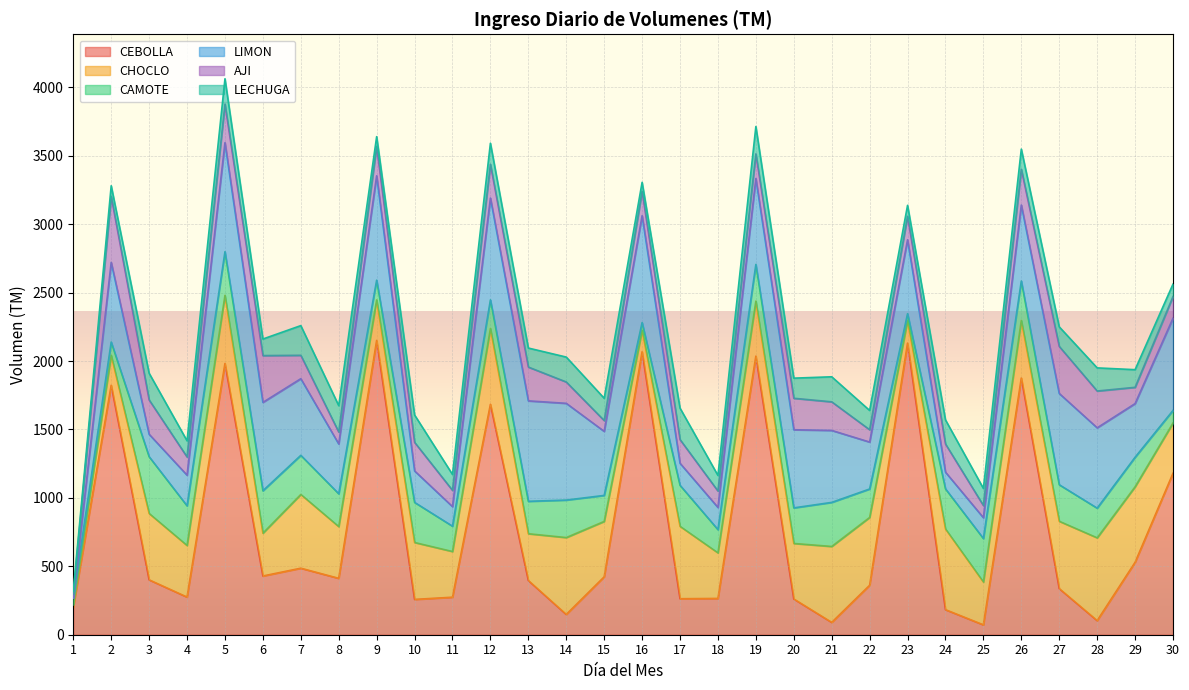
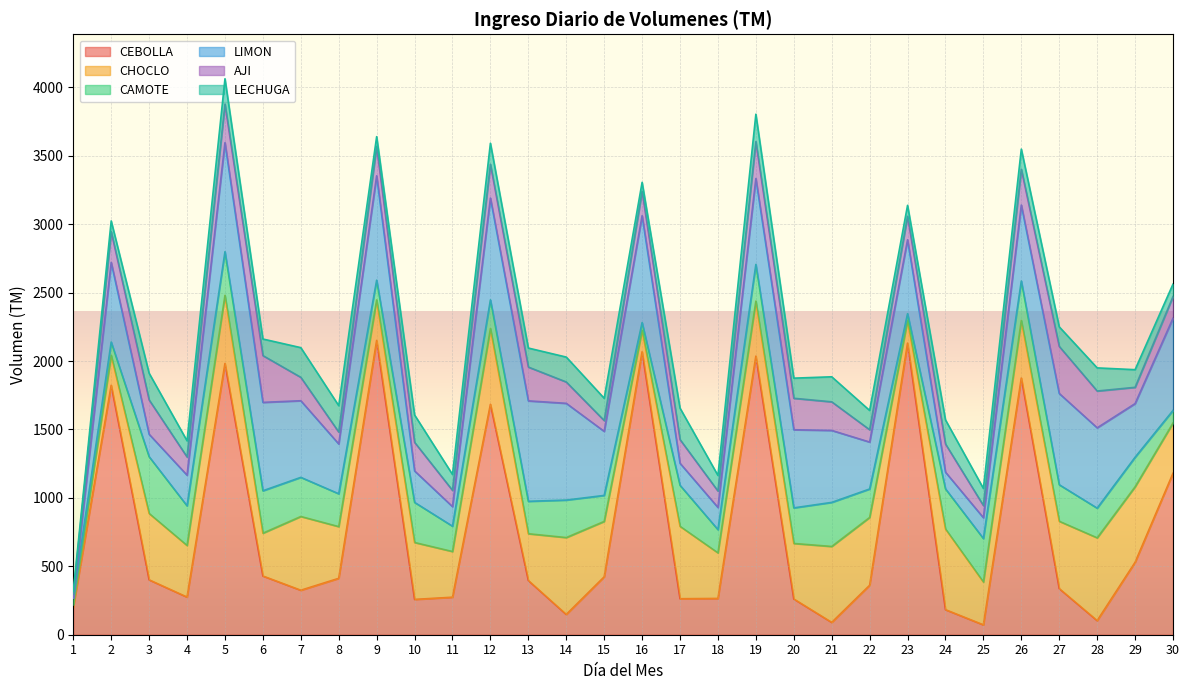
  {
    "CEBOLLA": {
      "2": 1820,
      "3": 400,
      "4": 280,
      "5": 1980,
      "6": 430,
-     "7": 490,
+     "7": 330,
      "8": 410,
      "9": 2150,
      "10": 260,
      "11": 270,
      "12": 1680,
      "13": 400,
      "14": 150,
      "15": 420,
      "16": 2070,
      "17": 260,
      "18": 270,
      "19": 2040,
      "20": 260,
      "21": 90,
      "22": 360,
      "23": 2130,
      "24": 180,
      "25": 70,
      "26": 1880,
      "27": 340,
      "28": 100,
      "29": 530,
      "30": 1180
    },
    "CHOCLO": {
      "2": 220,
      "3": 490,
      "4": 380,
      "5": 500,
      "6": 310,
      "7": 540,
      "8": 380,
      "9": 300,
      "10": 420,
      "11": 330,
      "12": 550,
      "13": 340,
      "14": 560,
      "15": 410,
      "16": 160,
      "17": 530,
      "18": 330,
      "19": 400,
      "20": 410,
      "21": 560,
      "22": 500,
      "23": 170,
      "24": 590,
      "25": 310,
      "26": 420,
      "27": 490,
      "28": 610,
      "29": 550,
      "30": 370
    },
    "LIMON": {
      "2": 580,
      "3": 160,
      "4": 220,
      "5": 800,
      "6": 650,
      "7": 560,
      "8": 360,
      "9": 760,
      "10": 230,
      "11": 140,
      "12": 740,
      "13": 730,
      "14": 710,
      "15": 470,
      "16": 780,
      "17": 160,
      "18": 160,
      "19": 630,
      "20": 570,
      "21": 530,
      "22": 340,
      "23": 540,
      "24": 120,
      "25": 150,
      "26": 560,
      "27": 670,
      "28": 590,
      "29": 390,
      "30": 670
    },
    "AJI": {
      "1": 30,
-     "2": 480,
+     "2": 230,
      "3": 250,
      "4": 130,
      "5": 280,
      "6": 340,
      "7": 170,
      "8": 90,
      "9": 220,
      "10": 210,
      "11": 120,
      "12": 250,
      "13": 250,
      "14": 160,
      "15": 80,
      "16": 180,
      "17": 170,
      "18": 120,
-     "19": 180,
+     "19": 270,
      "20": 230,
      "21": 210,
      "22": 90,
      "23": 170,
      "24": 210,
      "25": 90,
      "26": 260,
      "27": 340,
      "28": 270,
      "29": 120,
      "30": 160
    }
  }
